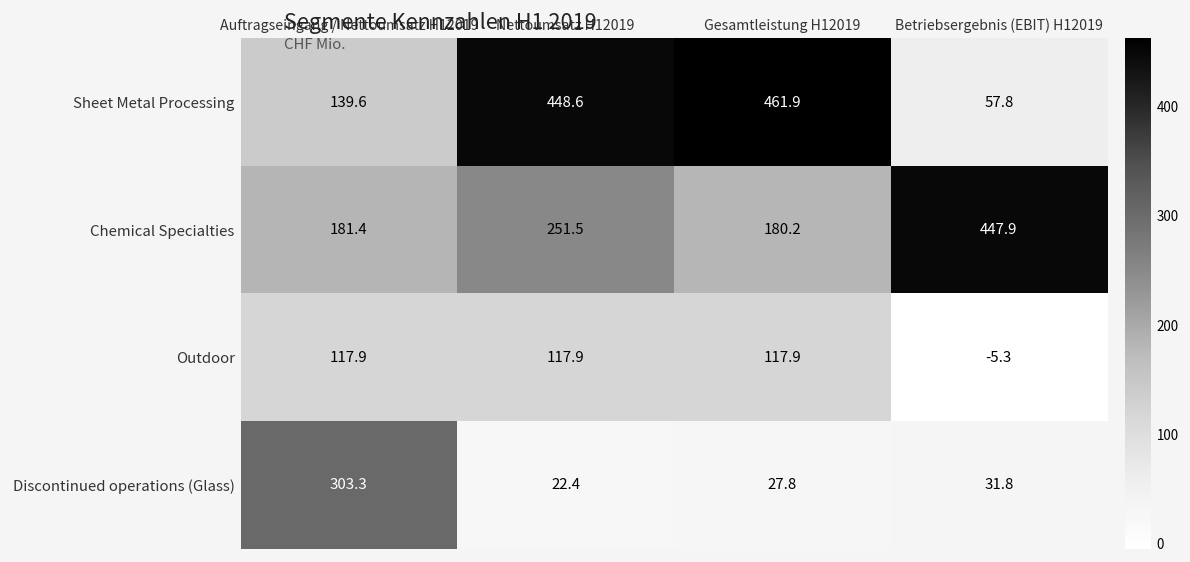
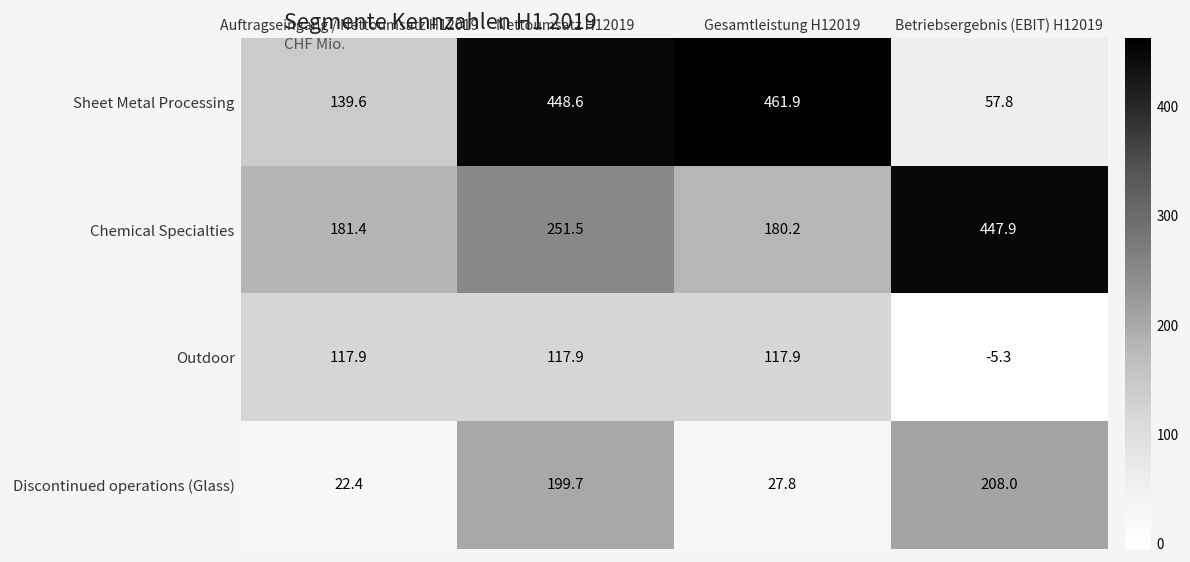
  {
    "Sheet Metal Processing": {
      "Auftragseingang / Nettoumsatz H12019": 139.6,
      "Nettoumsatz H12019": 448.6,
      "Gesamtleistung H12019": 461.9,
      "Betriebsergebnis (EBIT) H12019": 57.8
    },
    "Chemical Specialties": {
      "Auftragseingang / Nettoumsatz H12019": 181.4,
      "Nettoumsatz H12019": 251.5,
      "Gesamtleistung H12019": 180.2,
      "Betriebsergebnis (EBIT) H12019": 447.9
    },
    "Outdoor": {
      "Auftragseingang / Nettoumsatz H12019": 117.9,
      "Nettoumsatz H12019": 117.9,
      "Gesamtleistung H12019": 117.9,
      "Betriebsergebnis (EBIT) H12019": -5.3
    },
    "Discontinued operations (Glass)": {
-     "Auftragseingang / Nettoumsatz H12019": 303.3,
-     "Nettoumsatz H12019": 22.4,
+     "Auftragseingang / Nettoumsatz H12019": 22.4,
+     "Nettoumsatz H12019": 199.7,
      "Gesamtleistung H12019": 27.8,
-     "Betriebsergebnis (EBIT) H12019": 31.8
+     "Betriebsergebnis (EBIT) H12019": 208.0
    }
  }
